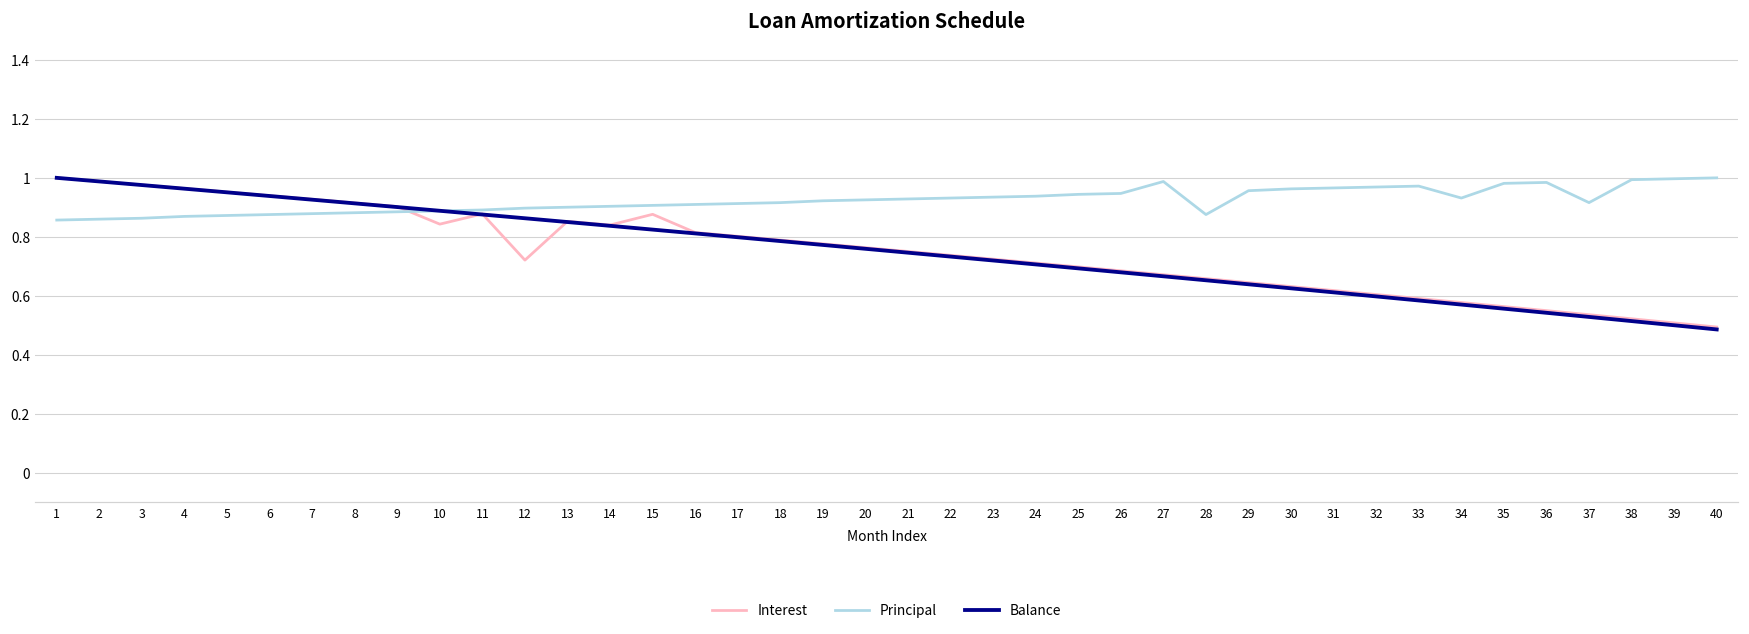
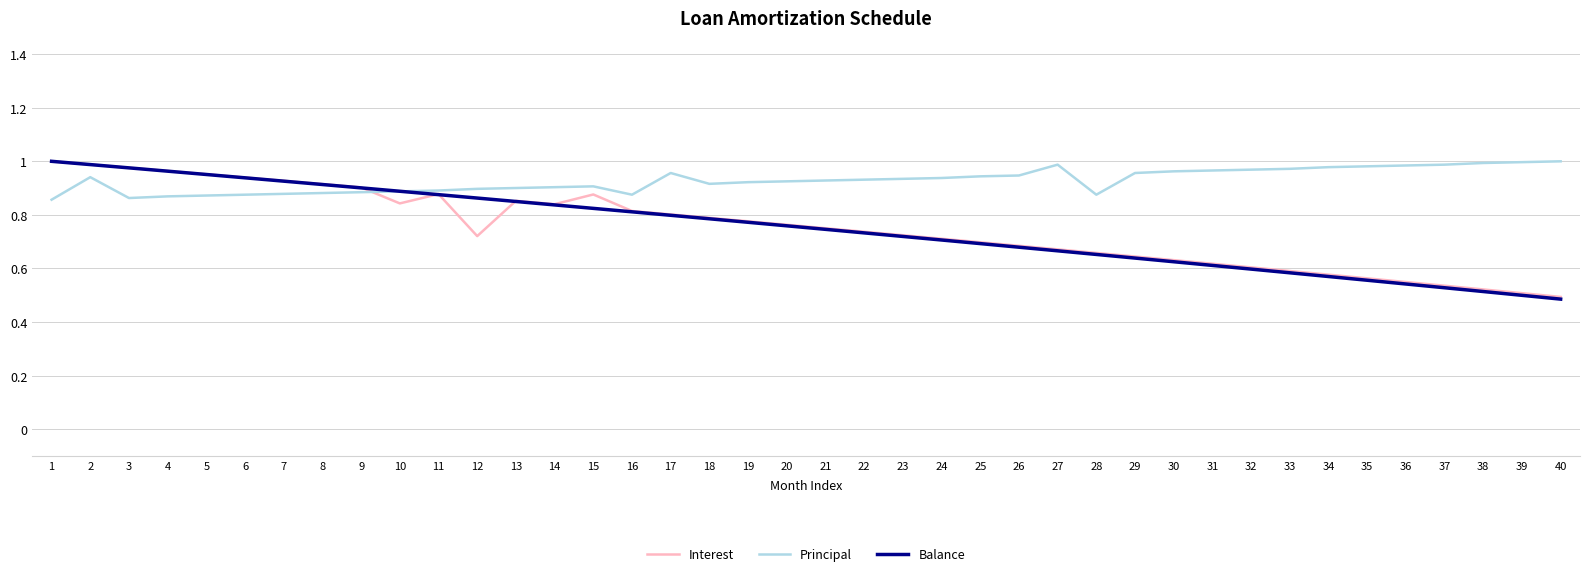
  {
    "Interest": {
      "10": 0.84,
      "12": 0.72,
      "15": 0.88
    },
    "Principal": {
      "1": 0.86,
-     "2": 0.86,
+     "2": 0.94,
      "3": 0.86,
      "4": 0.87,
      "5": 0.87,
      "6": 0.88,
      "7": 0.88,
      "8": 0.88,
      "9": 0.88,
      "11": 0.89,
      "12": 0.90,
      "13": 0.90,
      "14": 0.90,
      "15": 0.91,
-     "16": 0.91,
-     "17": 0.91,
+     "16": 0.88,
+     "17": 0.96,
      "18": 0.92,
      "19": 0.92,
      "20": 0.93,
      "21": 0.93,
      "22": 0.93,
      "23": 0.93,
      "24": 0.94,
      "25": 0.94,
      "26": 0.95,
      "27": 0.99,
      "28": 0.88,
      "29": 0.96,
      "30": 0.96,
      "31": 0.97,
      "32": 0.97,
      "33": 0.97,
-     "34": 0.93,
+     "34": 0.98,
      "35": 0.98,
      "36": 0.98,
-     "37": 0.92,
+     "37": 0.99,
      "38": 0.99,
      "39": 1.00,
      "40": 1.00
    },
    "Balance": {
      "12": 0.86,
      "15": 0.82
    }
  }
